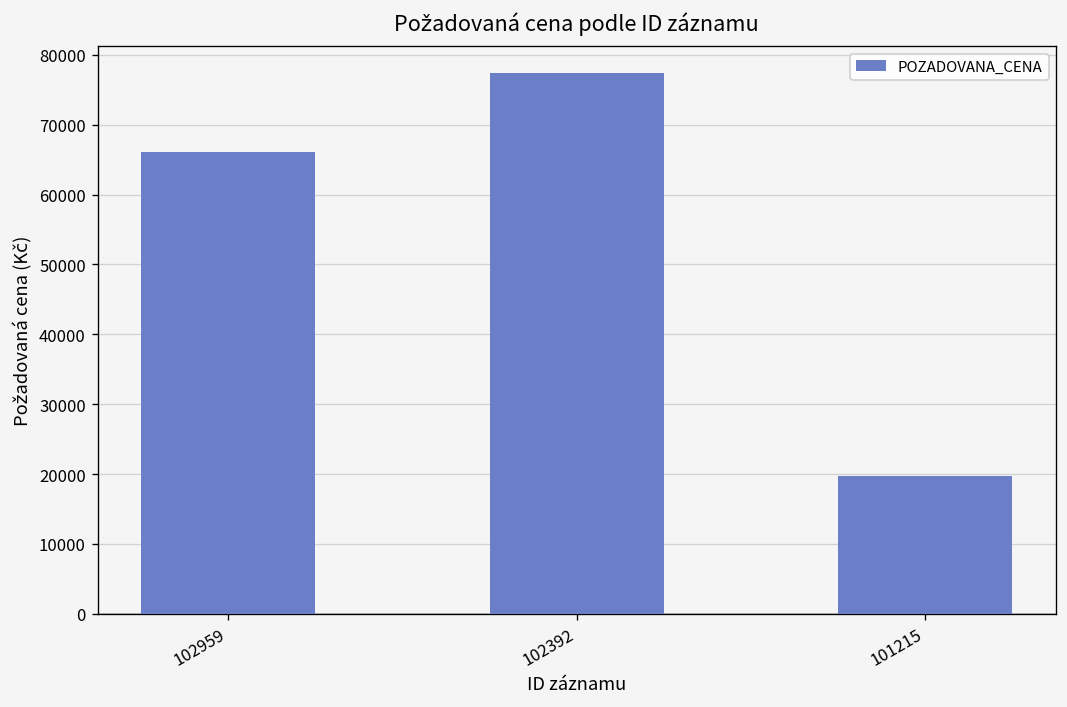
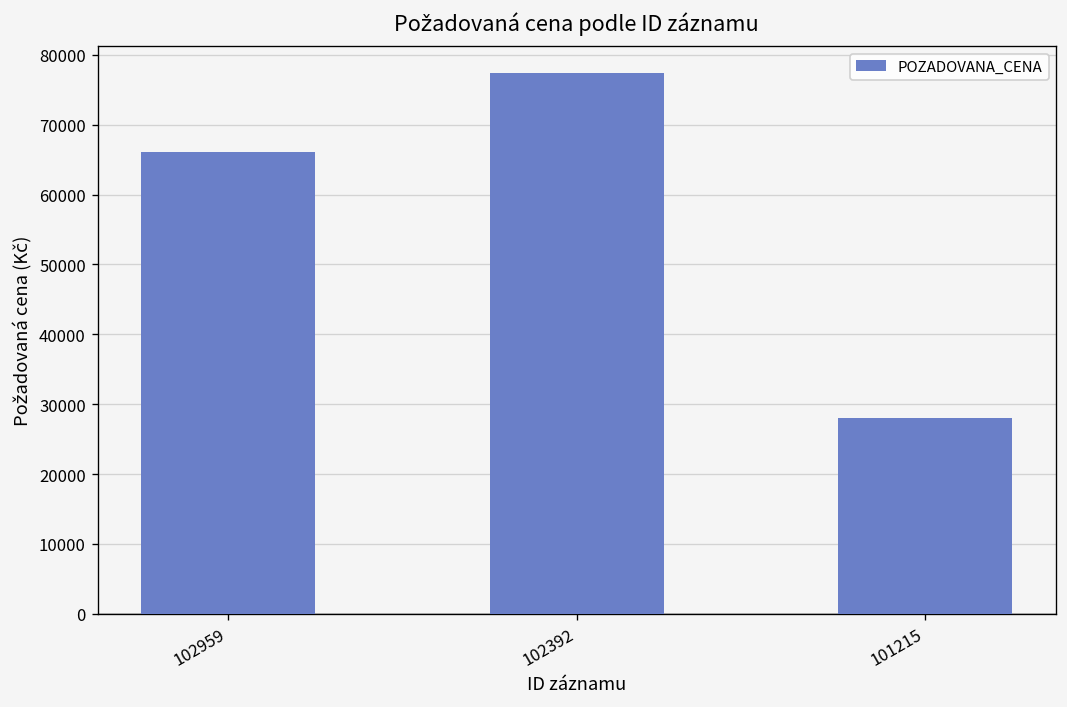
  {
    "102959": 66000,
    "102392": 77000,
-   "101215": 20000
+   "101215": 28000
  }
